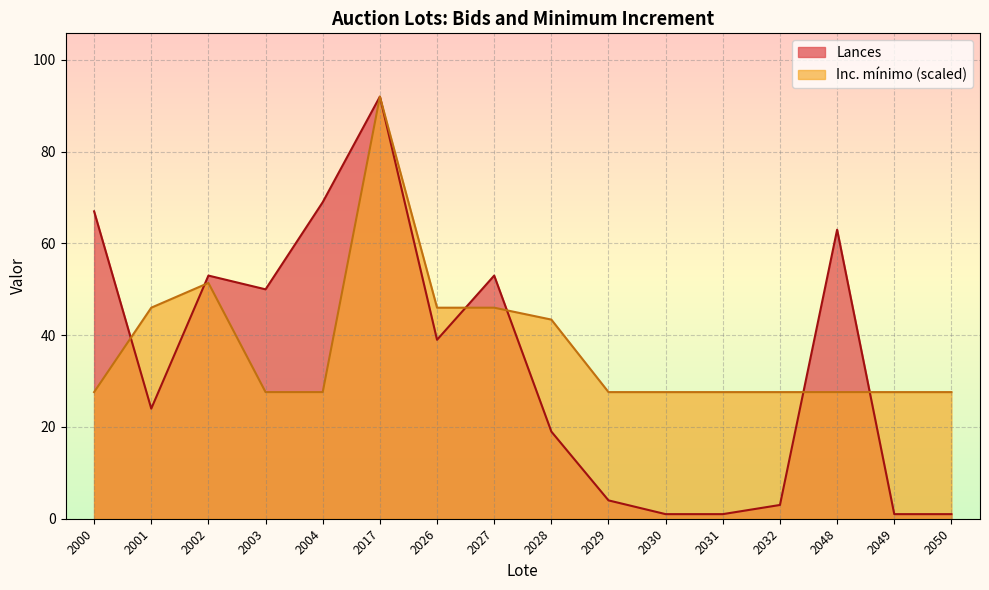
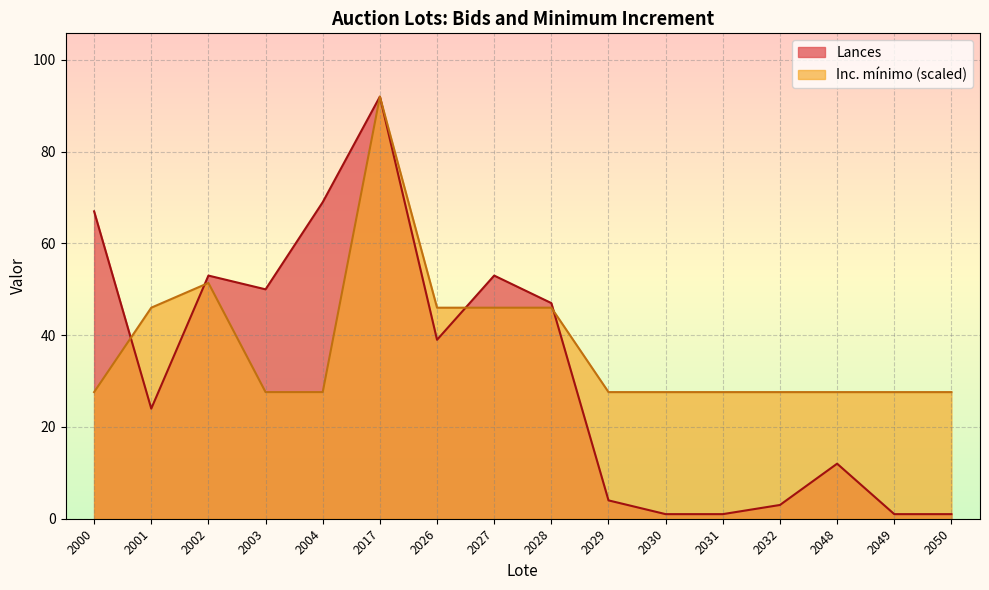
  {
    "Lances": {
      "2000": 67,
      "2001": 24,
      "2002": 53,
      "2003": 50,
      "2004": 69,
      "2026": 39,
      "2027": 53,
-     "2028": 19,
+     "2028": 47,
      "2029": 4,
      "2030": 1,
      "2031": 1,
      "2032": 3,
-     "2048": 63,
+     "2048": 12,
      "2049": 1,
      "2050": 1
    },
    "Inc. mínimo (scaled)": {
      "2000": 28,
      "2001": 46,
      "2002": 51,
      "2003": 28,
      "2004": 28,
      "2026": 46,
      "2027": 46,
-     "2028": 43,
+     "2028": 46,
      "2029": 28,
      "2030": 28,
      "2031": 28,
      "2032": 28,
      "2048": 28,
      "2049": 28,
      "2050": 28
    }
  }
